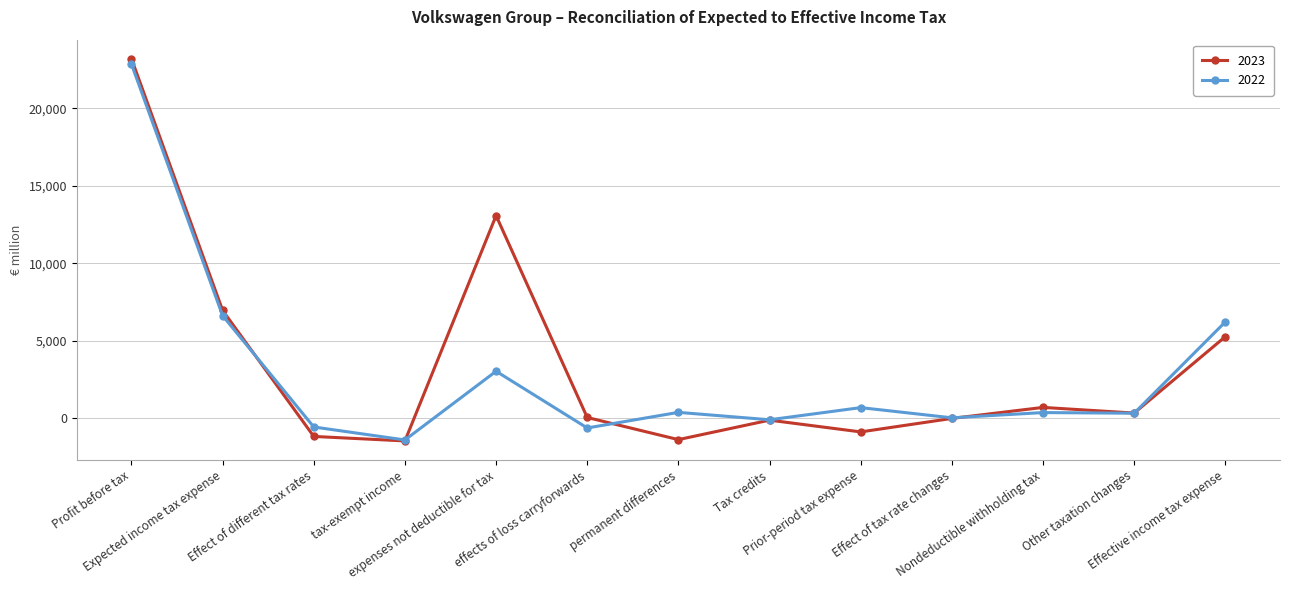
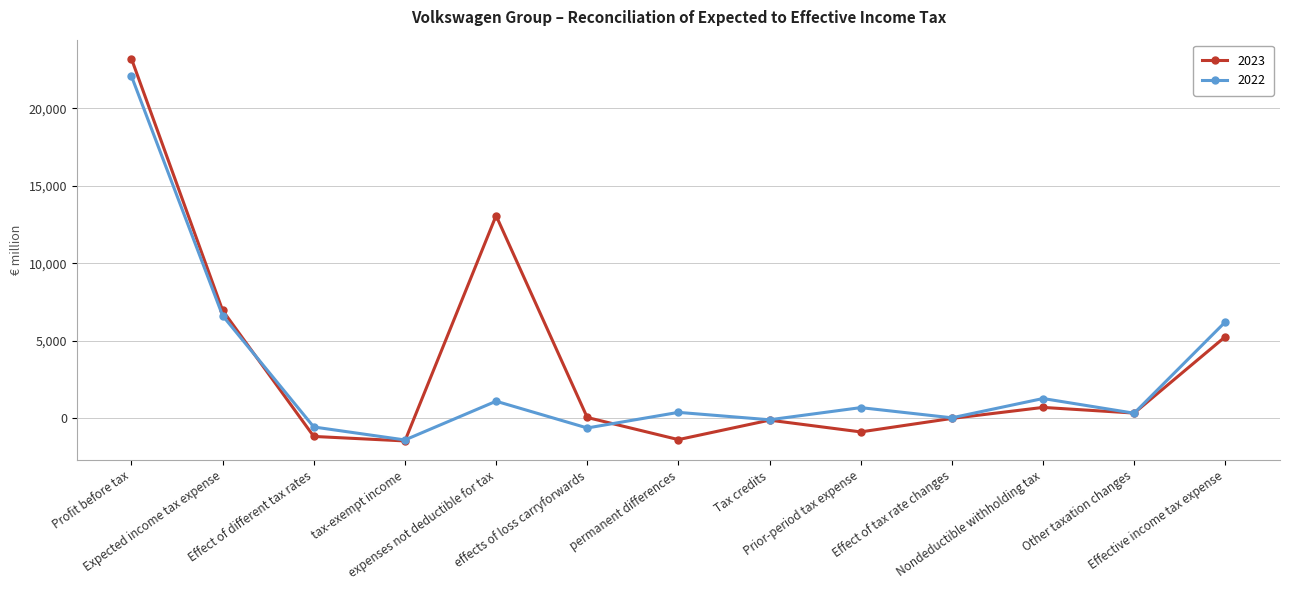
  {
    "2023": {
      "Profit before tax": "23,200",
      "Expected income tax expense": "7,000",
      "Effect of different tax rates": "-1,200",
      "expenses not deductible for tax": "13,100",
      "effects of loss carryforwards": "100",
      "permanent differences": "-1,400",
      "Prior-period tax expense": "-900",
      "Nondeductible withholding tax": "700",
      "Effective income tax expense": "5,300"
    },
    "2022": {
-     "Profit before tax": "22,800",
+     "Profit before tax": "22,100",
      "Expected income tax expense": "6,600",
      "Effect of different tax rates": "-600",
-     "expenses not deductible for tax": "3,000",
+     "expenses not deductible for tax": "1,100",
      "effects of loss carryforwards": "-600",
      "permanent differences": "400",
      "Prior-period tax expense": "700",
-     "Nondeductible withholding tax": "400",
+     "Nondeductible withholding tax": "1,300",
      "Effective income tax expense": "6,200"
    }
  }
